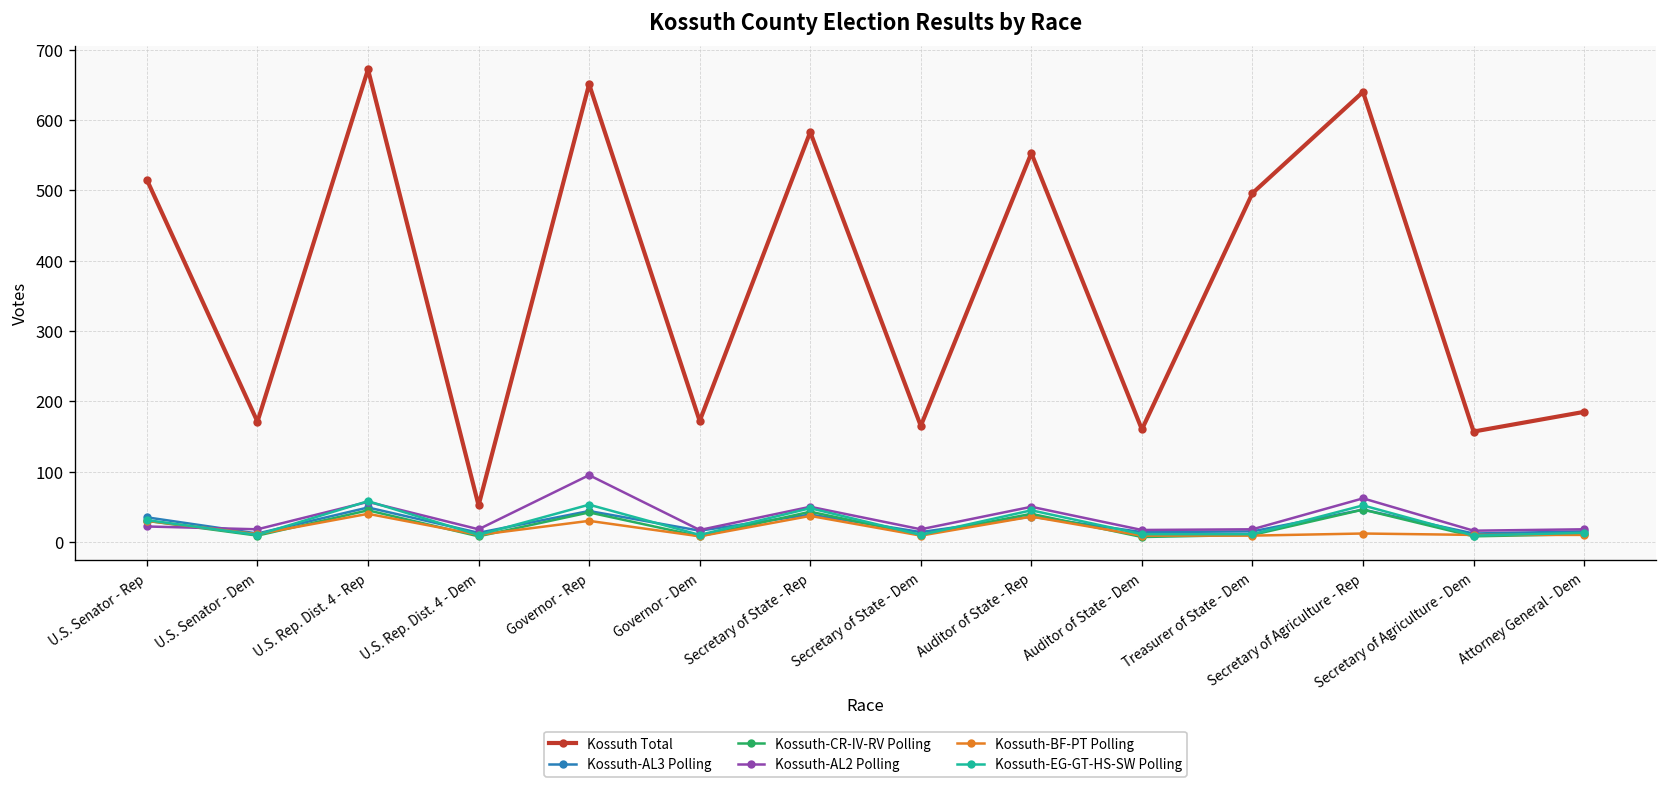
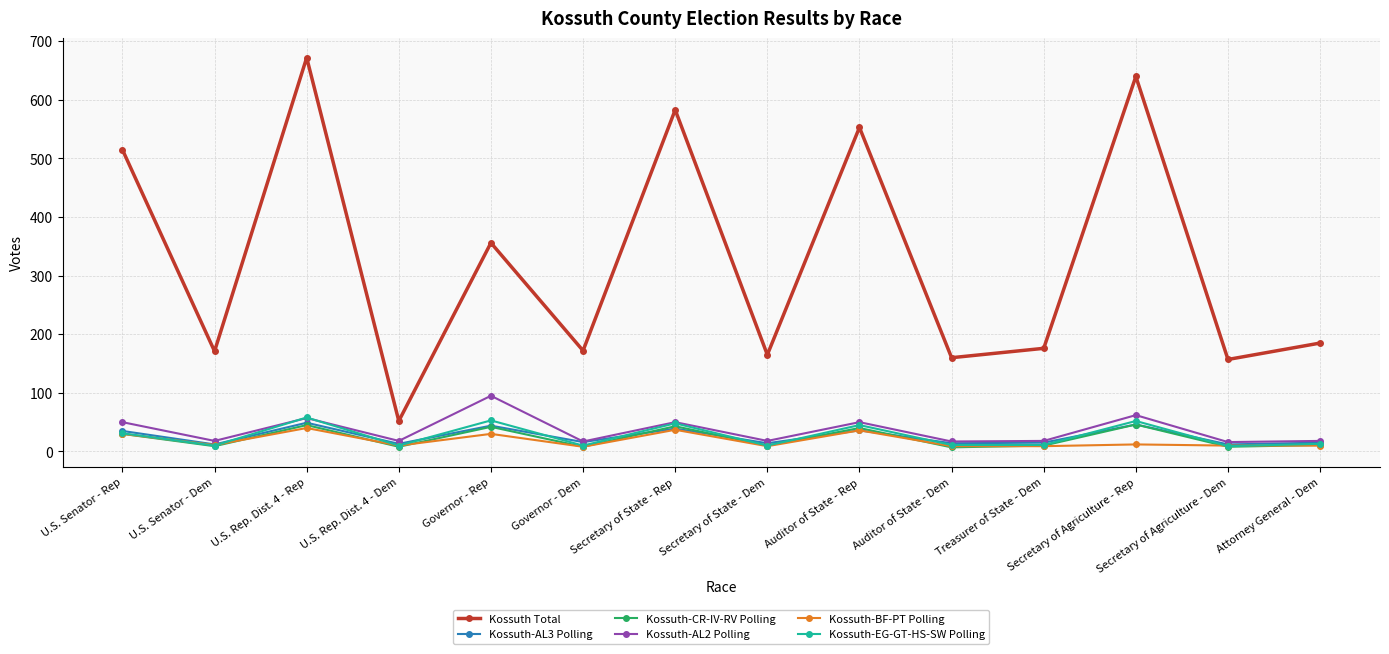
  {
    "Kossuth Total": {
      "U.S. Senator - Rep": 520,
      "U.S. Senator - Dem": 170,
      "U.S. Rep. Dist. 4 - Rep": 670,
      "U.S. Rep. Dist. 4 - Dem": 50,
-     "Governor - Rep": 650,
+     "Governor - Rep": 360,
      "Governor - Dem": 170,
      "Secretary of State - Rep": 580,
      "Secretary of State - Dem": 170,
      "Auditor of State - Rep": 550,
      "Auditor of State - Dem": 160,
-     "Treasurer of State - Dem": 500,
+     "Treasurer of State - Dem": 180,
      "Secretary of Agriculture - Rep": 640,
      "Secretary of Agriculture - Dem": 160,
      "Attorney General - Dem": 190
    },
    "Kossuth-AL2 Polling": {
-     "U.S. Senator - Rep": 20,
+     "U.S. Senator - Rep": 50,
      "U.S. Senator - Dem": 20,
      "U.S. Rep. Dist. 4 - Dem": 20,
      "Governor - Rep": 100,
      "Auditor of State - Rep": 50,
      "Secretary of Agriculture - Rep": 60
    },
    "Kossuth-BF-PT Polling": {
      "U.S. Rep. Dist. 4 - Rep": 40,
      "Governor - Rep": 30,
      "Secretary of Agriculture - Rep": 10
    },
    "Kossuth-EG-GT-HS-SW Polling": {
      "Governor - Rep": 50,
      "Auditor of State - Rep": 50,
      "Secretary of Agriculture - Rep": 50
    }
  }
